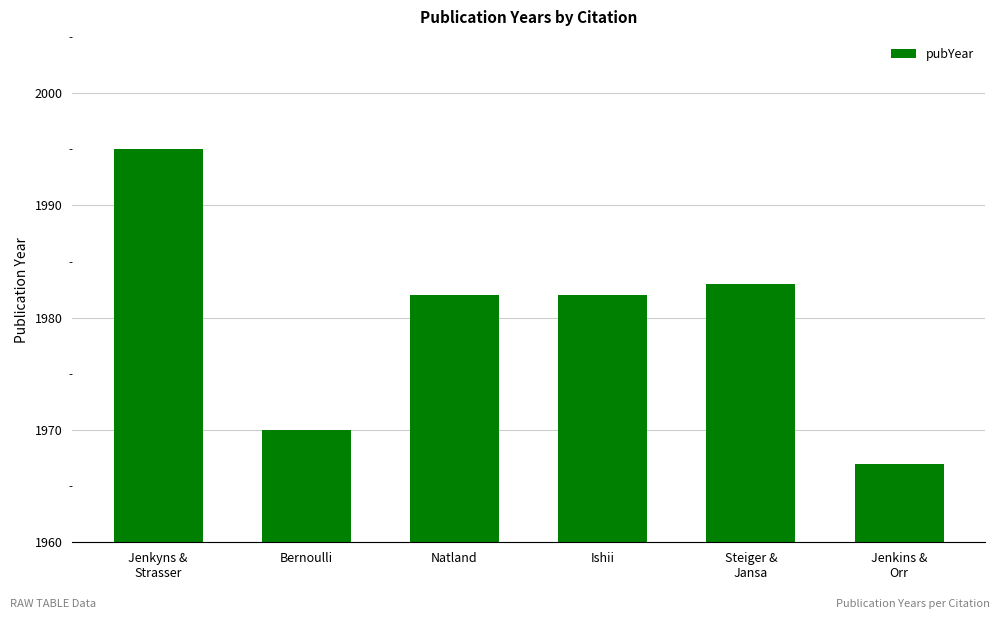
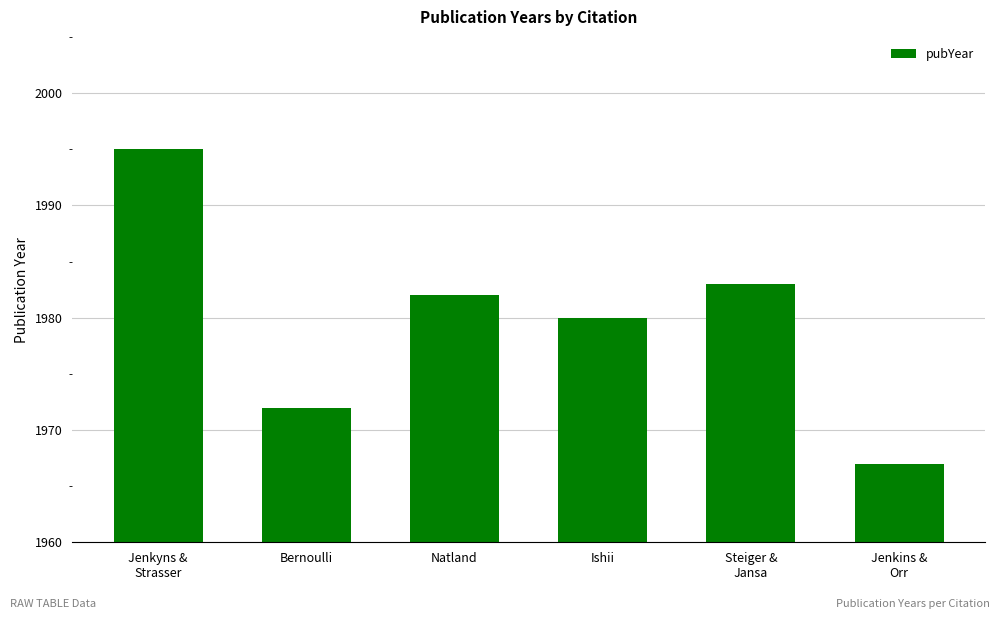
  {
    "Jenkyns & Strasser": 1995,
-   "Bernoulli": 1970,
+   "Bernoulli": 1972,
    "Natland": 1982,
-   "Ishii": 1982,
+   "Ishii": 1980,
    "Steiger & Jansa": 1983,
    "Jenkins & Orr": 1967
  }
